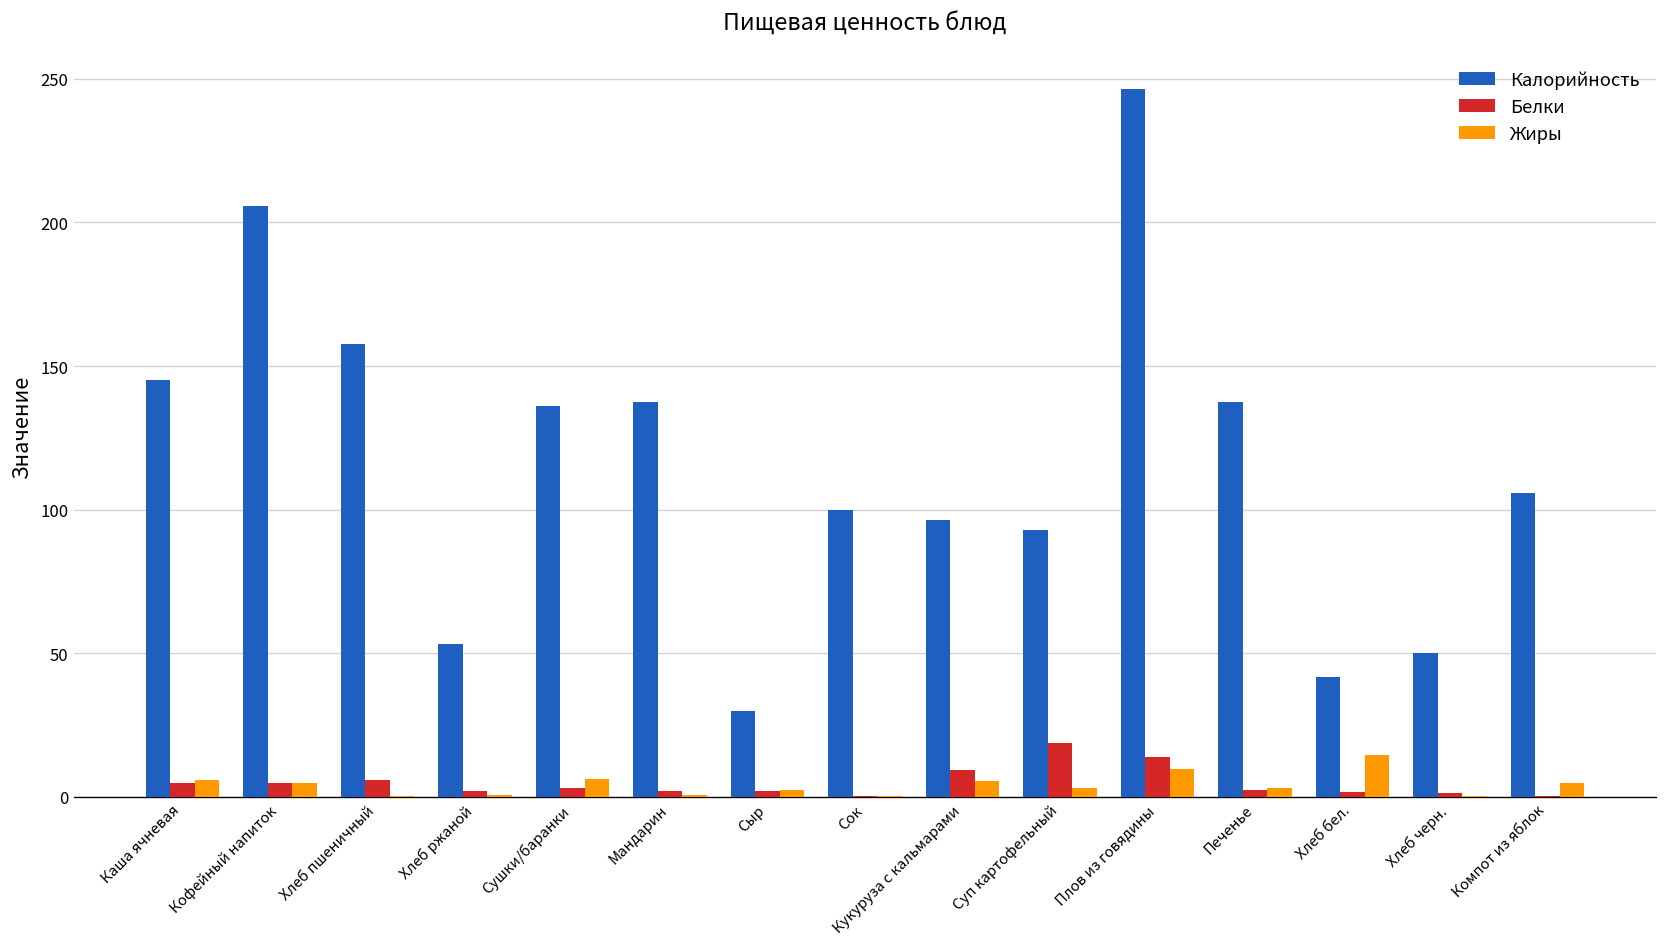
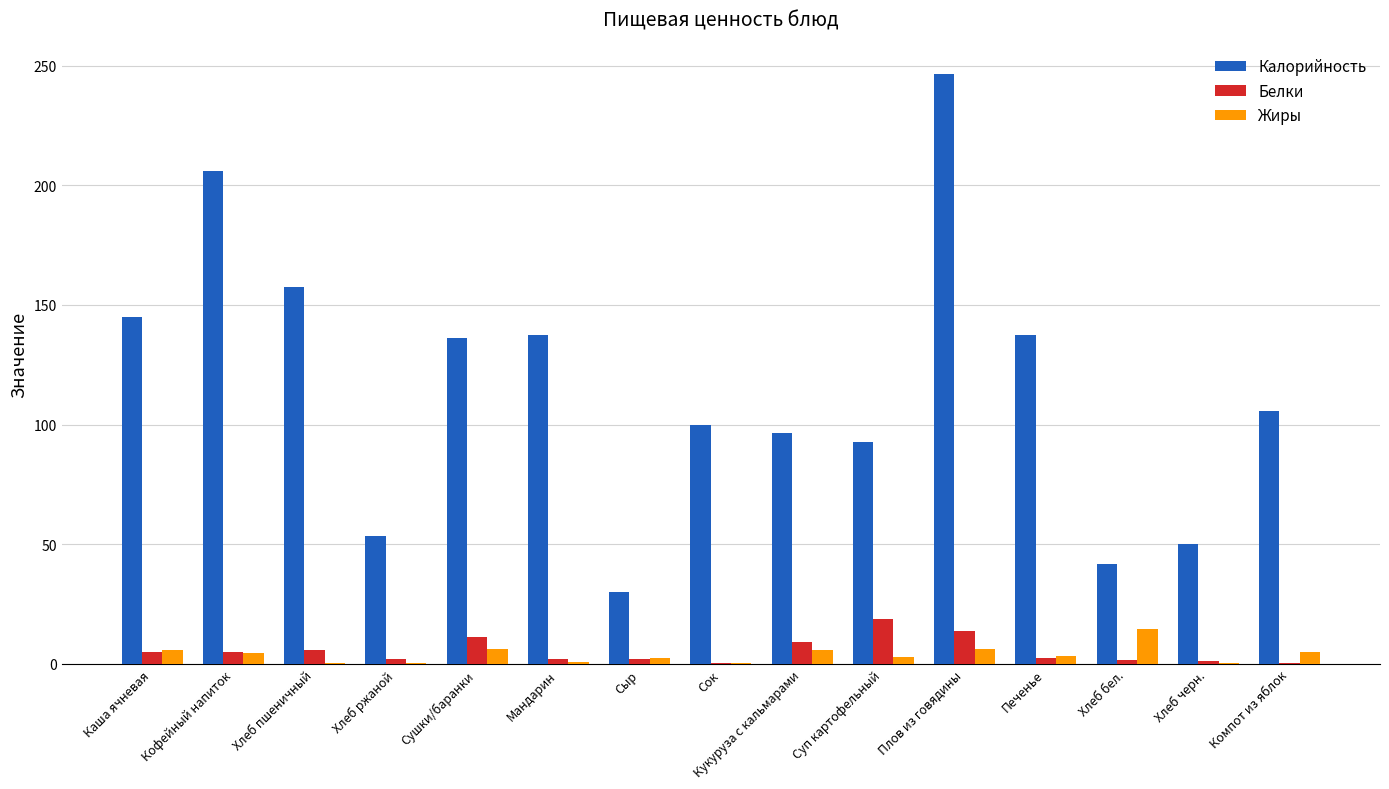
  {
    "Калорийность": {
      "Каша ячневая": 145,
      "Кофейный напиток": 206,
      "Хлеб пшеничный": 158,
      "Хлеб ржаной": 53,
      "Сушки/баранки": 136,
      "Мандарин": 137,
      "Сыр": 30,
      "Сок": 100,
      "Кукуруза с кальмарами": 96,
      "Суп картофельный": 93,
      "Плов из говядины": 246,
      "Печенье": 138,
      "Хлеб бел.": 42,
      "Хлеб черн.": 50,
      "Компот из яблок": 106
    },
    "Белки": {
      "Каша ячневая": 5,
      "Кофейный напиток": 5,
      "Хлеб пшеничный": 6,
      "Хлеб ржаной": 2,
-     "Сушки/баранки": 3,
+     "Сушки/баранки": 11,
      "Мандарин": 2,
      "Сыр": 2,
      "Кукуруза с кальмарами": 9,
      "Суп картофельный": 19,
      "Плов из говядины": 14,
      "Печенье": 2,
      "Хлеб бел.": 2,
      "Хлеб черн.": 1
    },
    "Жиры": {
      "Каша ячневая": 6,
      "Кофейный напиток": 5,
      "Сушки/баранки": 6,
      "Сыр": 2,
      "Кукуруза с кальмарами": 6,
      "Суп картофельный": 3,
-     "Плов из говядины": 10,
+     "Плов из говядины": 6,
      "Печенье": 3,
      "Хлеб бел.": 15,
      "Компот из яблок": 5
    }
  }
